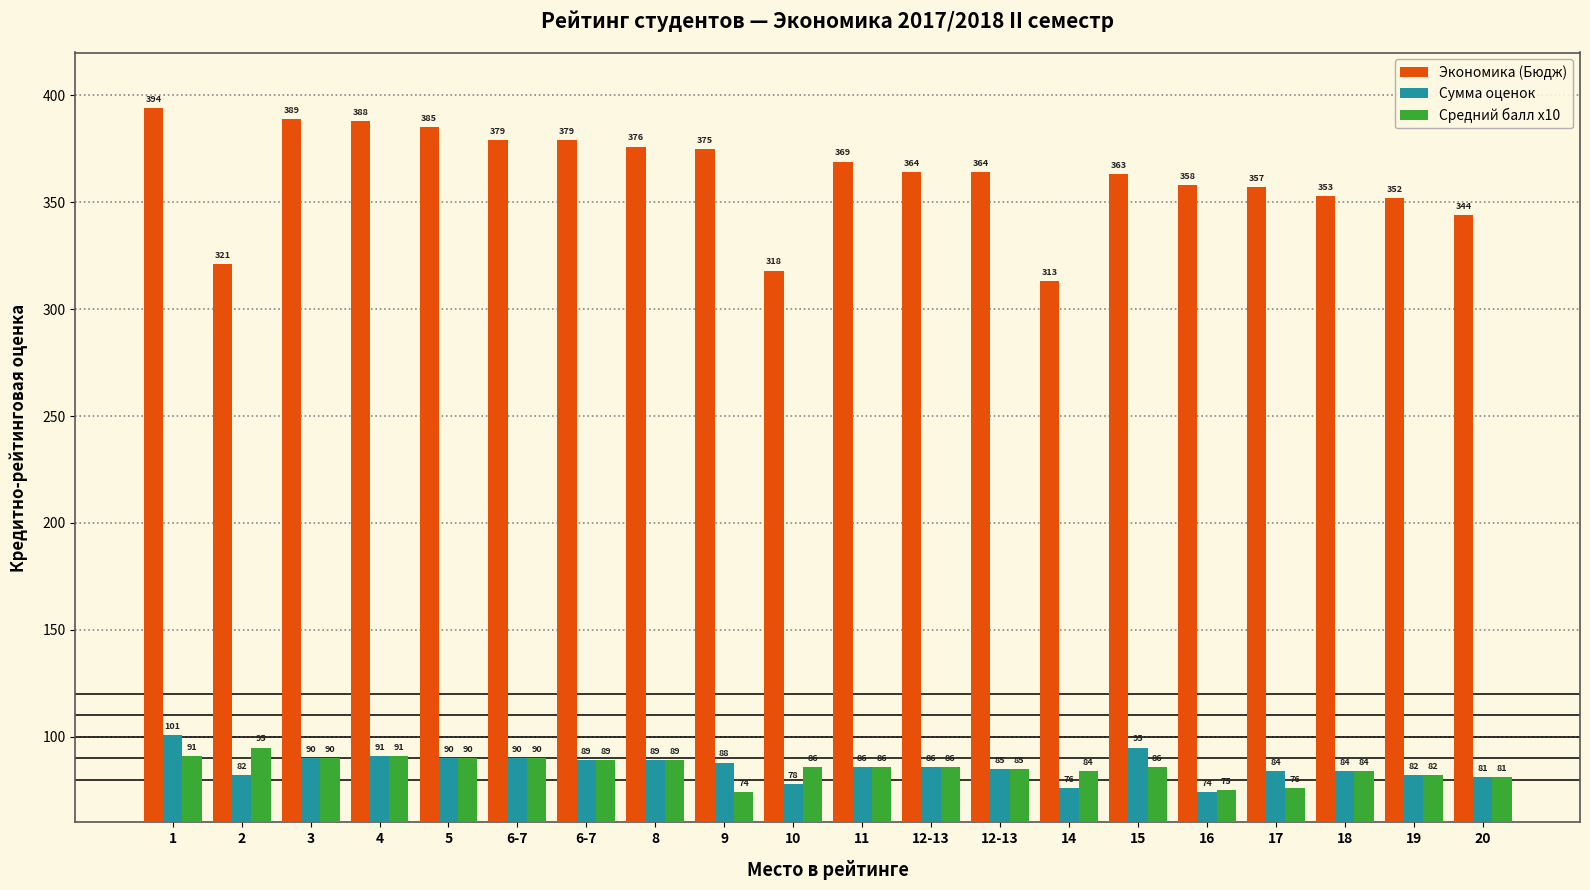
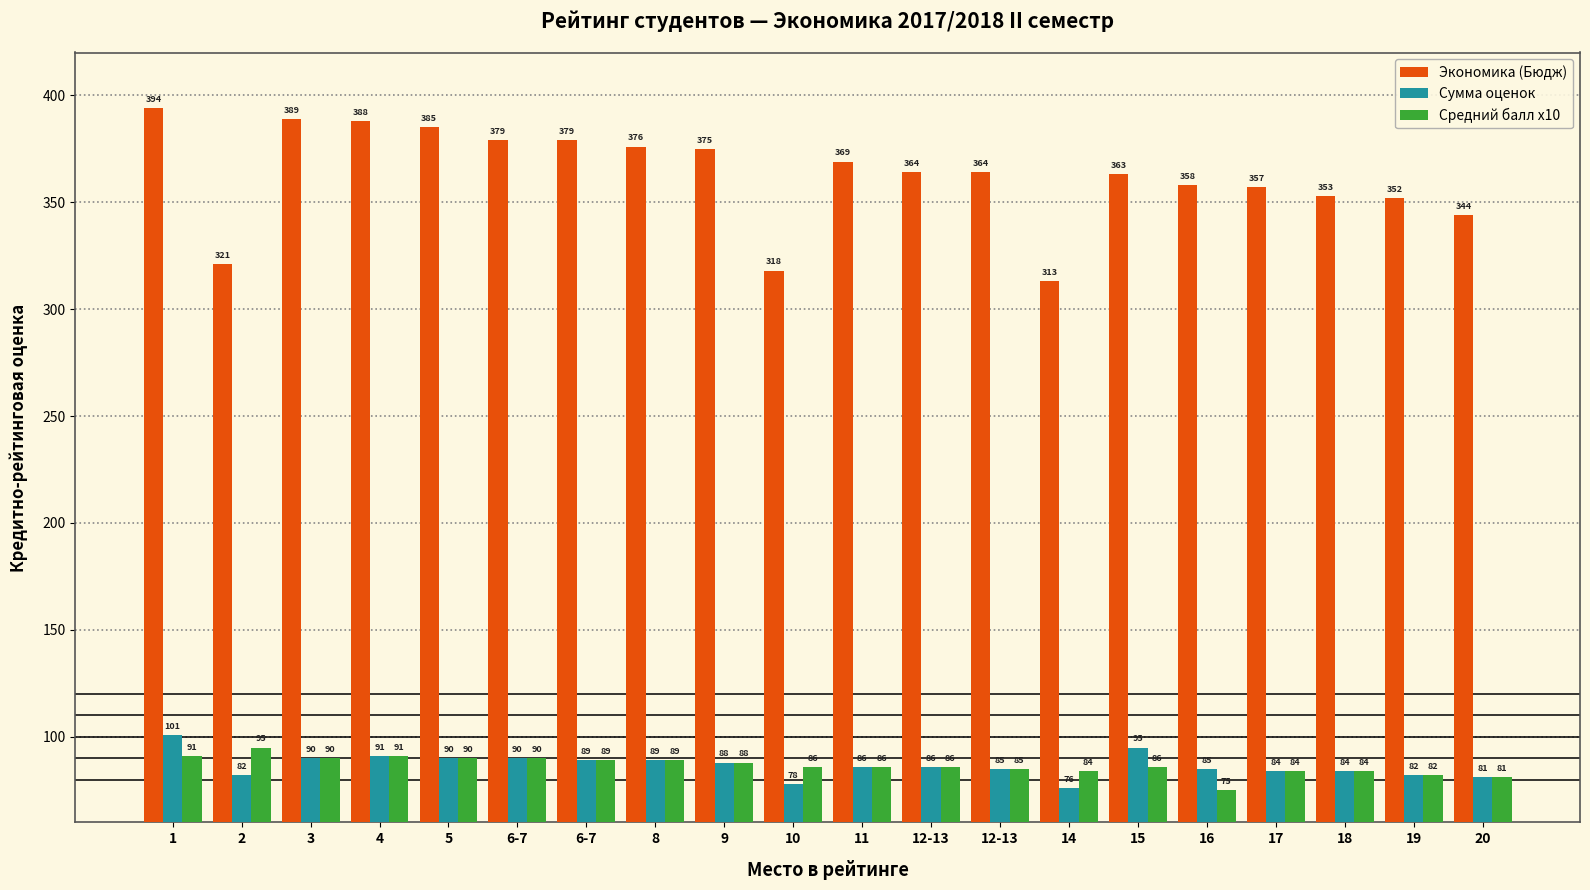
  {
    "Экономика (Бюдж)": {
      "1": 394,
      "2": 321,
      "3": 389,
      "4": 388,
      "5": 385,
      "8": 376,
      "9": 375,
      "10": 318,
      "11": 369,
      "14": 313,
      "15": 363,
      "16": 358,
      "17": 357,
      "18": 353,
      "19": 352,
      "20": 344
    },
    "Сумма оценок": {
      "1": 101,
      "2": 82,
      "3": 90,
      "4": 91,
      "5": 90,
      "8": 89,
      "9": 88,
      "10": 78,
      "11": 86,
      "14": 76,
      "15": 95,
-     "16": 74,
+     "16": 85,
      "17": 84,
      "18": 84,
      "19": 82,
      "20": 81
    },
    "Средний балл x10": {
      "1": 91,
      "2": 95,
      "3": 90,
      "4": 91,
      "5": 90,
      "8": 89,
-     "9": 74,
+     "9": 88,
      "10": 86,
      "11": 86,
      "14": 84,
      "15": 86,
      "16": 75,
-     "17": 76,
+     "17": 84,
      "18": 84,
      "19": 82,
      "20": 81
    }
  }
